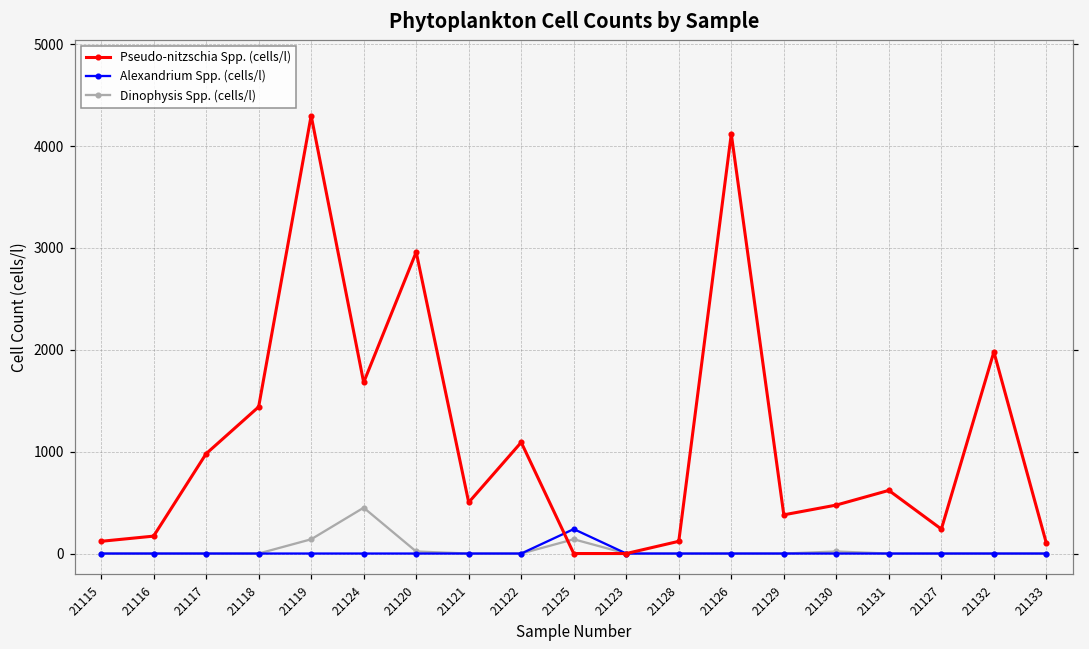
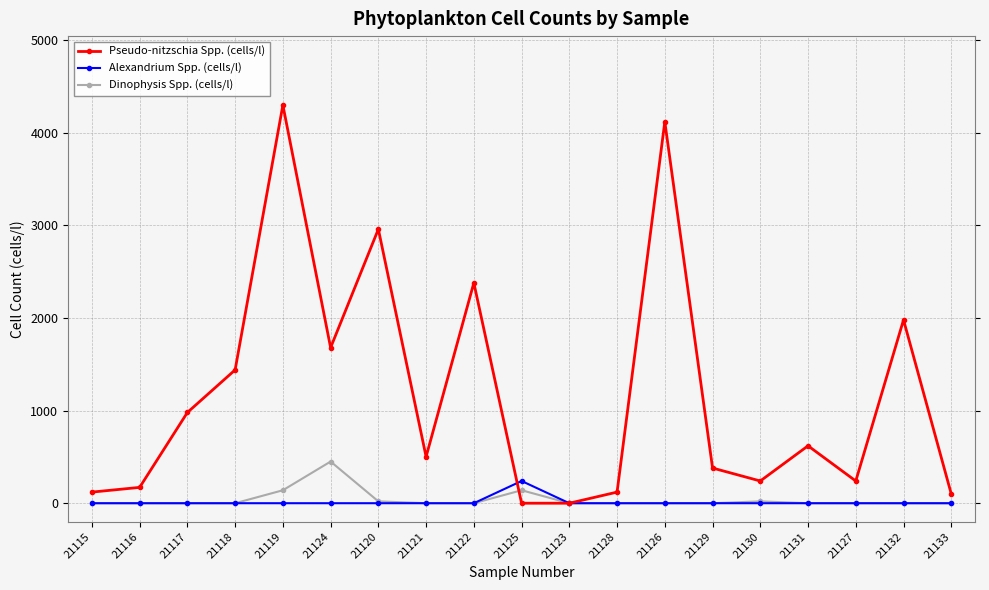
  {
    "Pseudo-nitzschia Spp. (cells/l)": {
      "21115": 100,
      "21116": 200,
      "21117": 1000,
      "21118": 1400,
      "21119": 4300,
      "21124": 1700,
      "21120": 3000,
      "21121": 500,
-     "21122": 1100,
+     "21122": 2400,
      "21125": 0,
      "21128": 100,
      "21126": 4100,
      "21129": 400,
-     "21130": 500,
+     "21130": 200,
      "21131": 600,
      "21127": 200,
      "21132": 2000,
      "21133": 100
    },
    "Alexandrium Spp. (cells/l)": {
      "21119": 0,
      "21124": 0,
      "21125": 200
    },
    "Dinophysis Spp. (cells/l)": {
      "21119": 100,
      "21124": 500,
      "21125": 100
    }
  }
